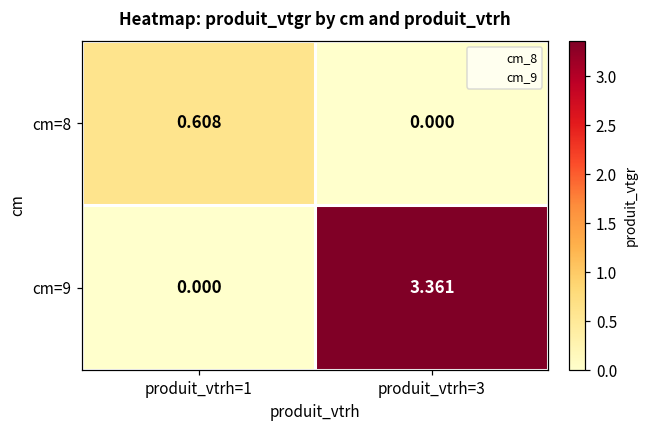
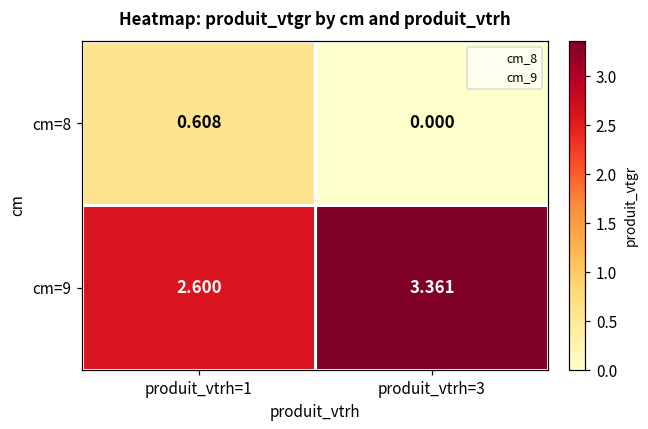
  {
    "cm=8": {
      "produit_vtrh=1": 0.608,
      "produit_vtrh=3": 0.000
    },
    "cm=9": {
-     "produit_vtrh=1": 0.000,
+     "produit_vtrh=1": 2.600,
      "produit_vtrh=3": 3.361
    }
  }
